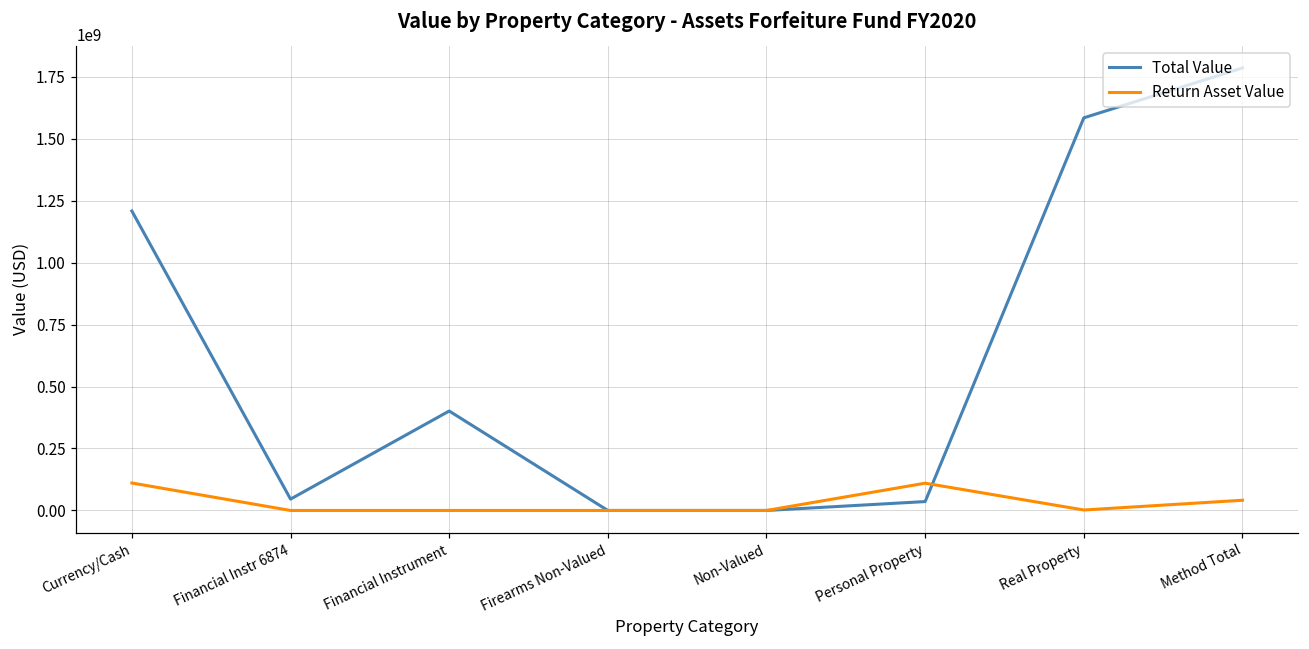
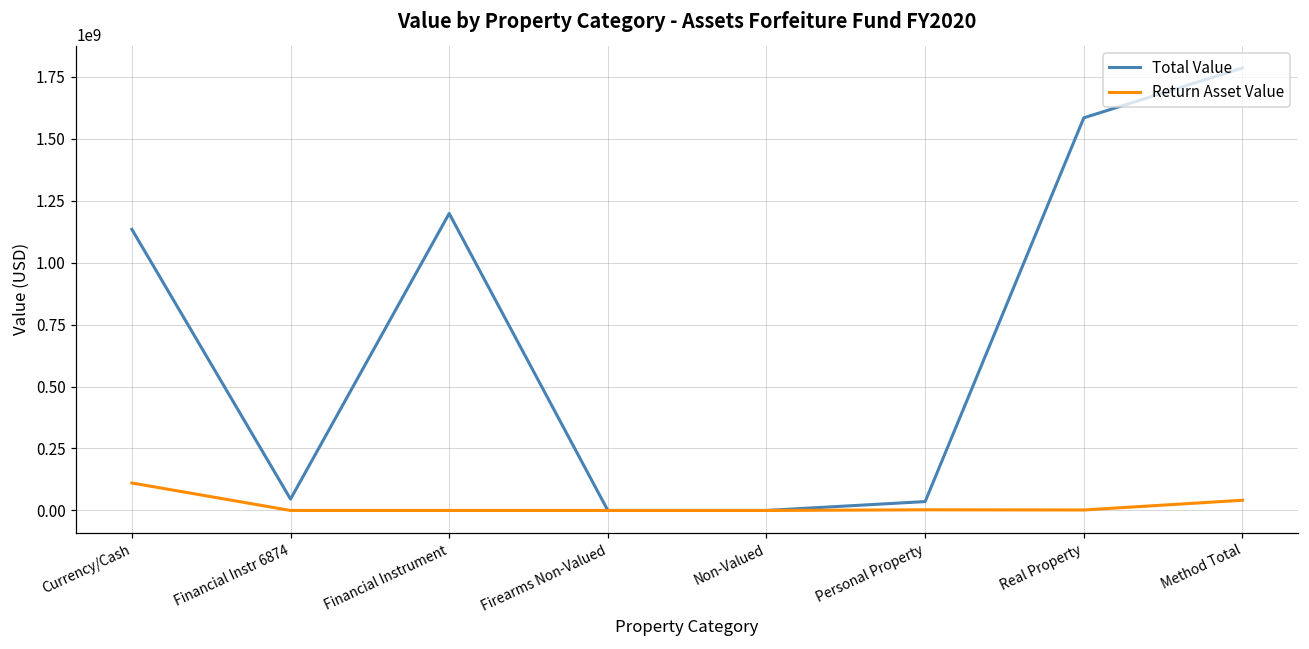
  {
    "Total Value": {
-     "Currency/Cash": 1210000000,
+     "Currency/Cash": 1130000000,
      "Financial Instr 6874": 50000000,
-     "Financial Instrument": 400000000,
+     "Financial Instrument": 1200000000,
      "Personal Property": 40000000,
      "Real Property": 1580000000
    },
    "Return Asset Value": {
      "Currency/Cash": 110000000,
      "Financial Instr 6874": 0,
      "Financial Instrument": 0,
-     "Personal Property": 110000000,
+     "Personal Property": 0,
      "Real Property": 0,
      "Method Total": 40000000
    }
  }
